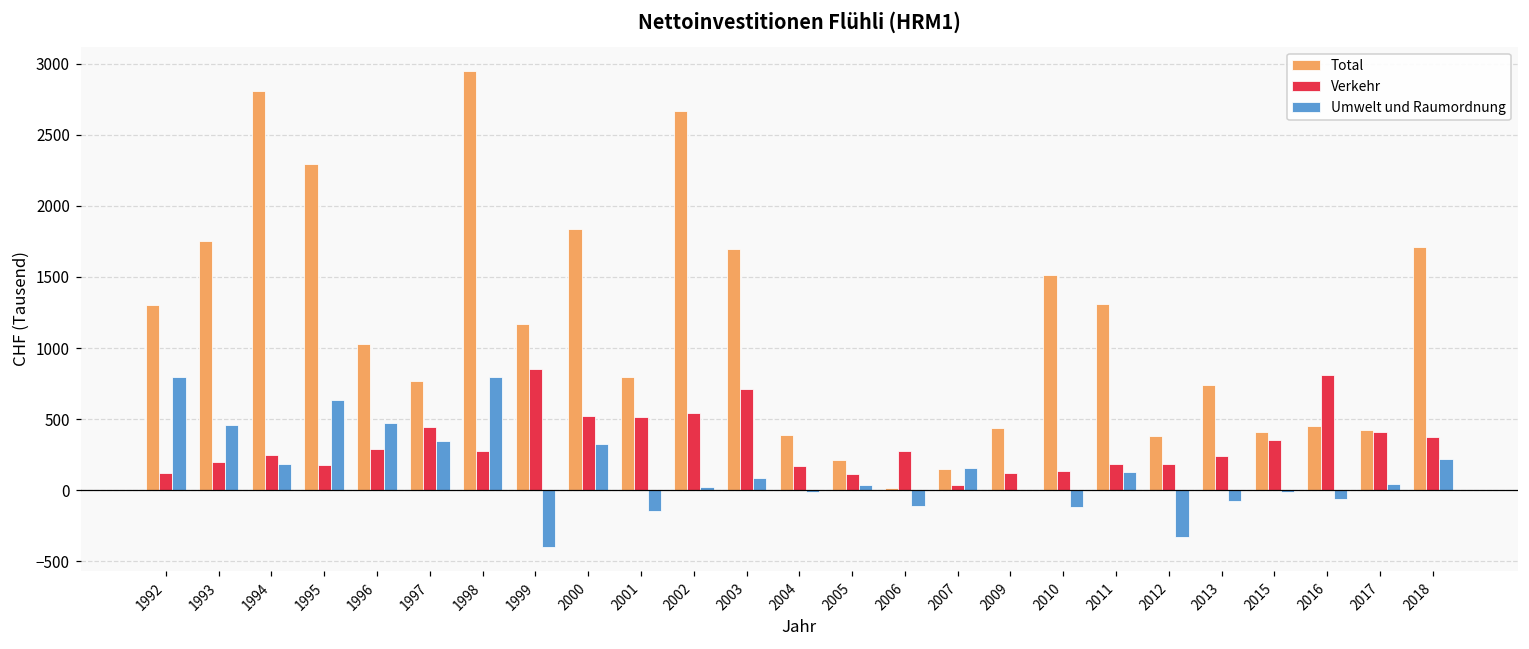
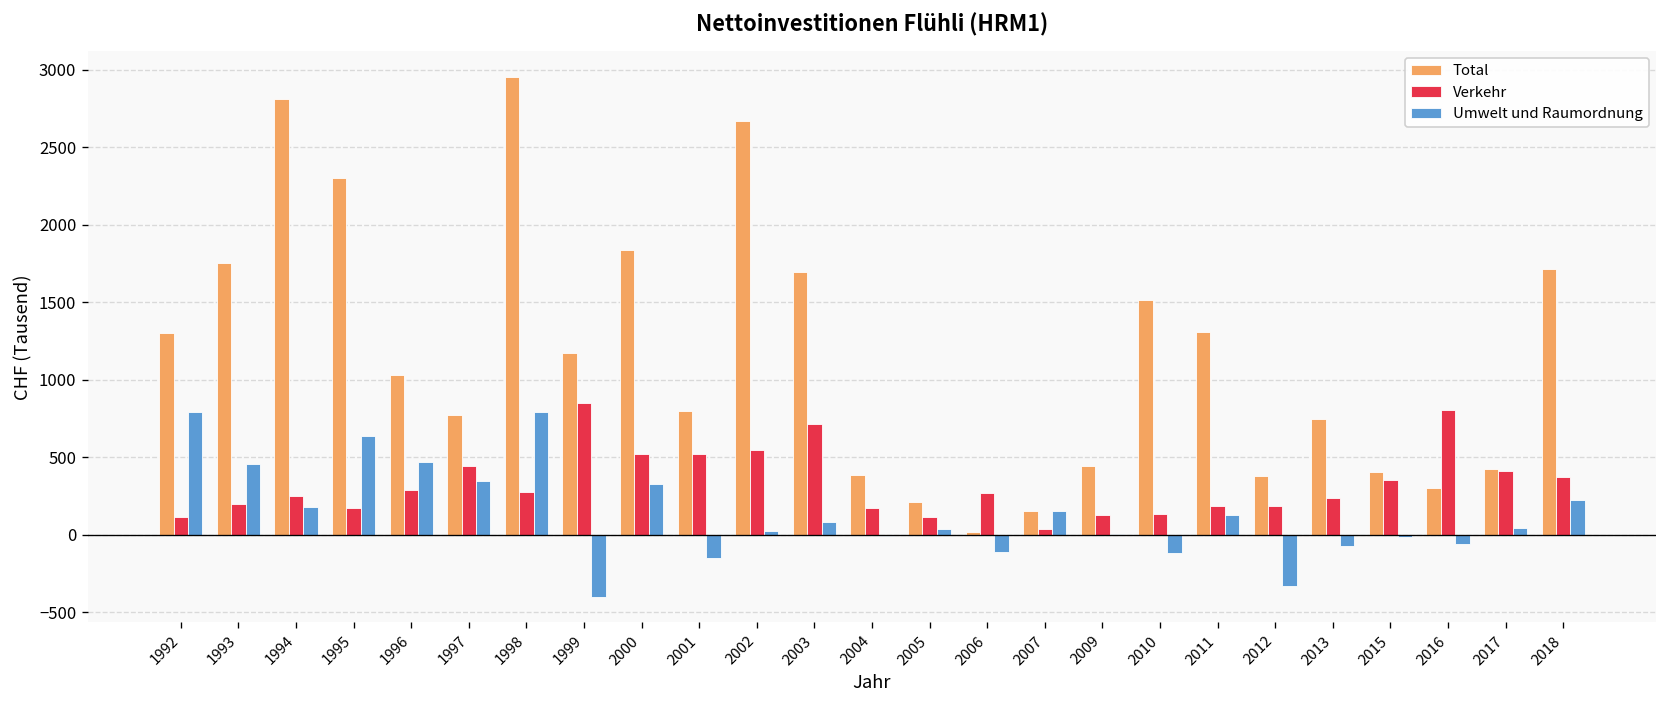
  {
    "Total": {
      "1992": 1300,
      "1993": 1760,
      "1994": 2810,
      "1995": 2300,
      "1996": 1030,
      "1997": 770,
      "1998": 2950,
      "1999": 1170,
      "2000": 1840,
      "2001": 790,
      "2002": 2670,
      "2003": 1700,
      "2004": 390,
      "2005": 210,
      "2007": 150,
      "2009": 440,
      "2010": 1510,
      "2011": 1310,
      "2012": 380,
      "2013": 740,
      "2015": 410,
-     "2016": 450,
+     "2016": 300,
      "2017": 430,
      "2018": 1710
    },
    "Verkehr": {
      "1992": 120,
      "1993": 200,
      "1994": 250,
      "1995": 180,
      "1996": 290,
      "1997": 450,
      "1998": 270,
      "1999": 850,
      "2000": 520,
      "2001": 520,
      "2002": 550,
      "2003": 710,
      "2004": 170,
      "2005": 110,
      "2006": 270,
      "2007": 40,
      "2009": 120,
      "2010": 130,
      "2011": 190,
      "2012": 190,
      "2013": 240,
      "2015": 360,
      "2016": 810,
      "2017": 410,
      "2018": 370
    },
    "Umwelt und Raumordnung": {
      "1992": 790,
      "1993": 460,
      "1994": 180,
      "1995": 630,
      "1996": 470,
      "1997": 340,
      "1998": 790,
      "1999": -400,
      "2000": 330,
      "2001": -150,
      "2002": 20,
      "2003": 80,
      "2005": 40,
      "2006": -110,
      "2007": 160,
      "2010": -120,
      "2011": 130,
      "2012": -330,
      "2013": -70,
      "2016": -60,
      "2017": 40,
      "2018": 220
    }
  }
